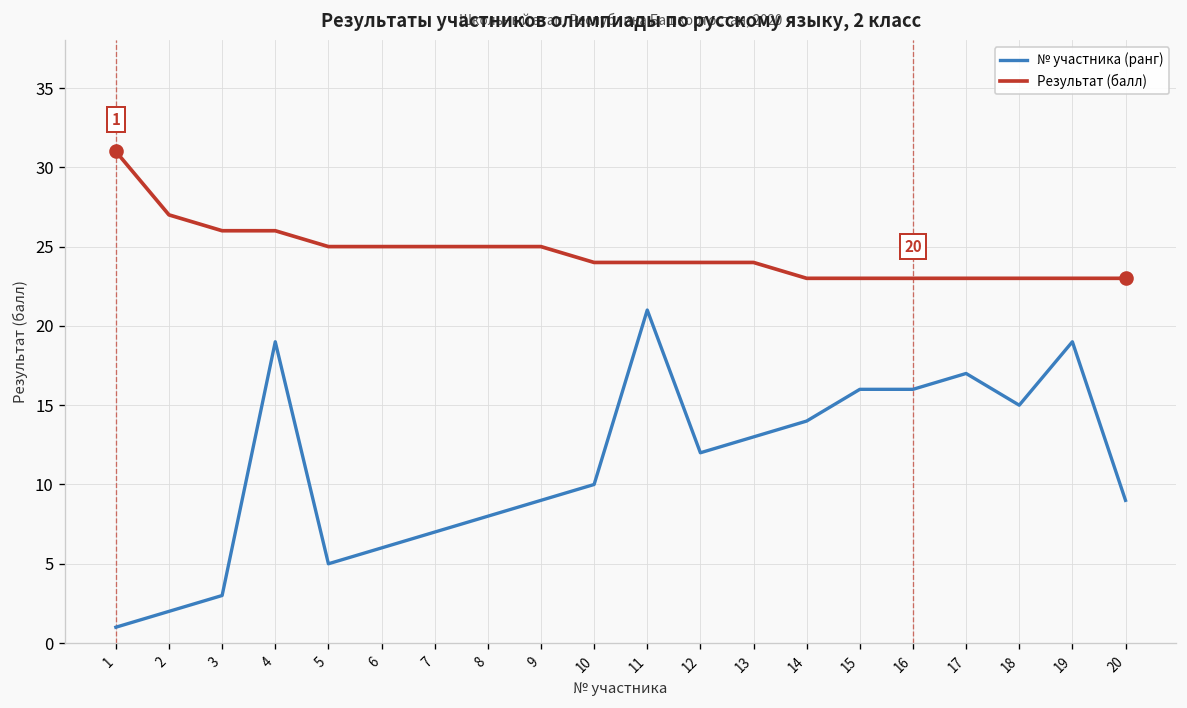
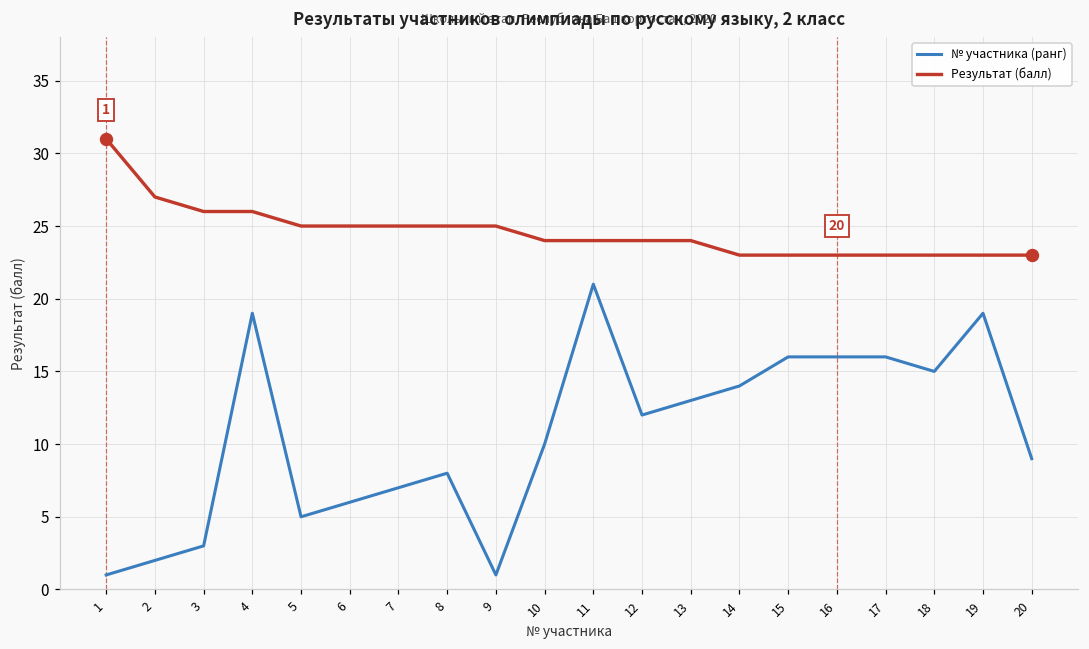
  {
    "№ участника (ранг)": {
      "1": 1,
      "2": 2,
      "3": 3,
      "4": 19,
      "5": 5,
      "6": 6,
      "7": 7,
      "8": 8,
-     "9": 9,
+     "9": 1,
      "10": 10,
      "11": 21,
      "12": 12,
      "13": 13,
      "14": 14,
      "15": 16,
      "16": 16,
-     "17": 17,
+     "17": 16,
      "18": 15,
      "19": 19,
      "20": 9
    }
  }
